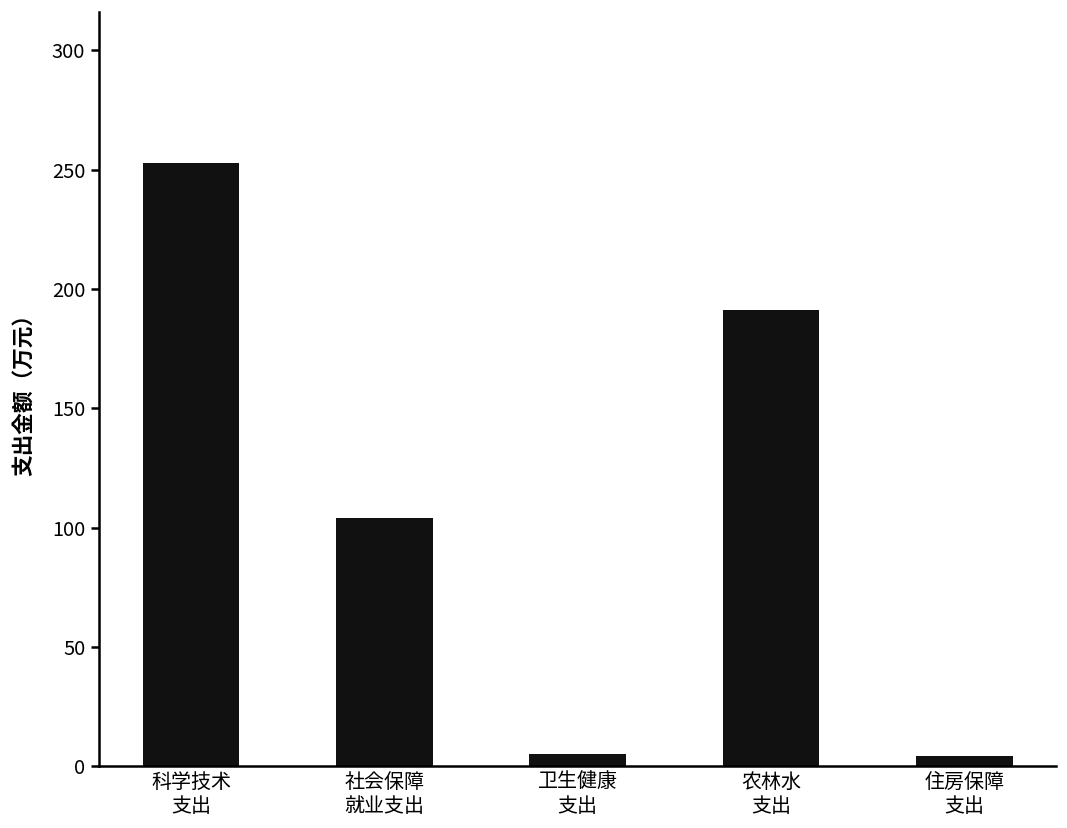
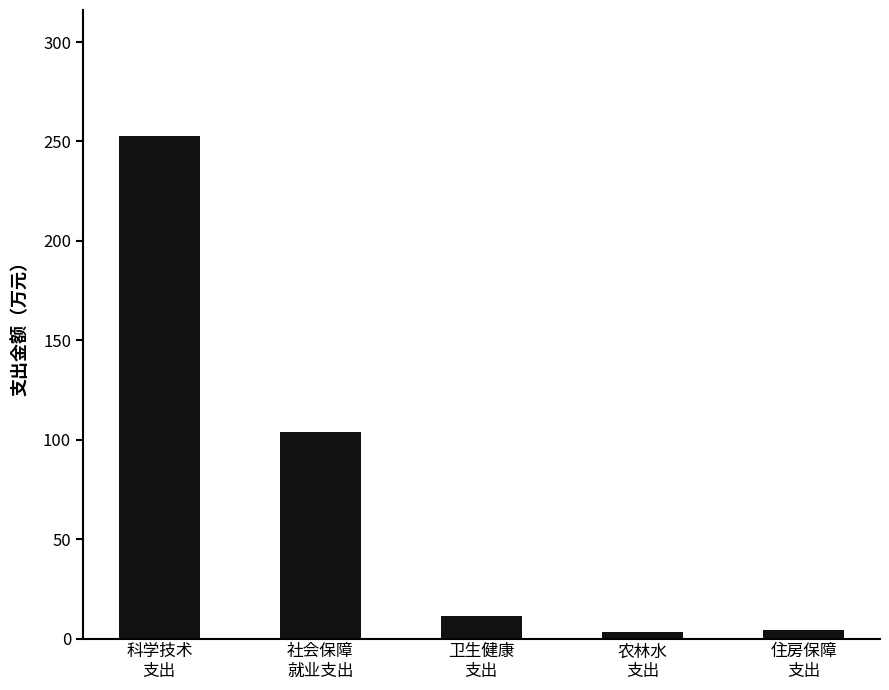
  {
    "科学技术 支出": 253,
    "社会保障 就业支出": 104,
-   "卫生健康 支出": 5,
-   "农林水 支出": 191,
+   "卫生健康 支出": 11,
+   "农林水 支出": 3,
    "住房保障 支出": 4
  }
